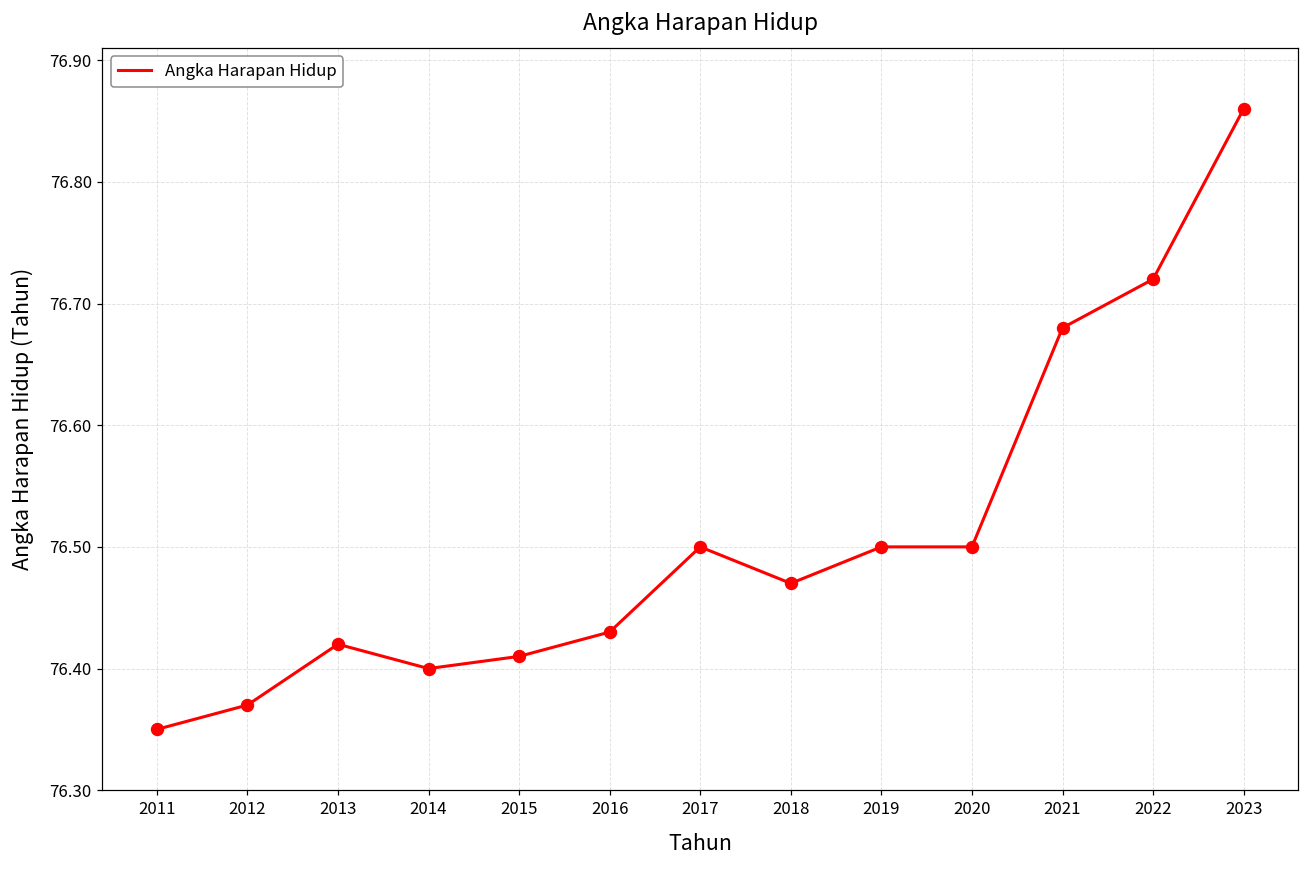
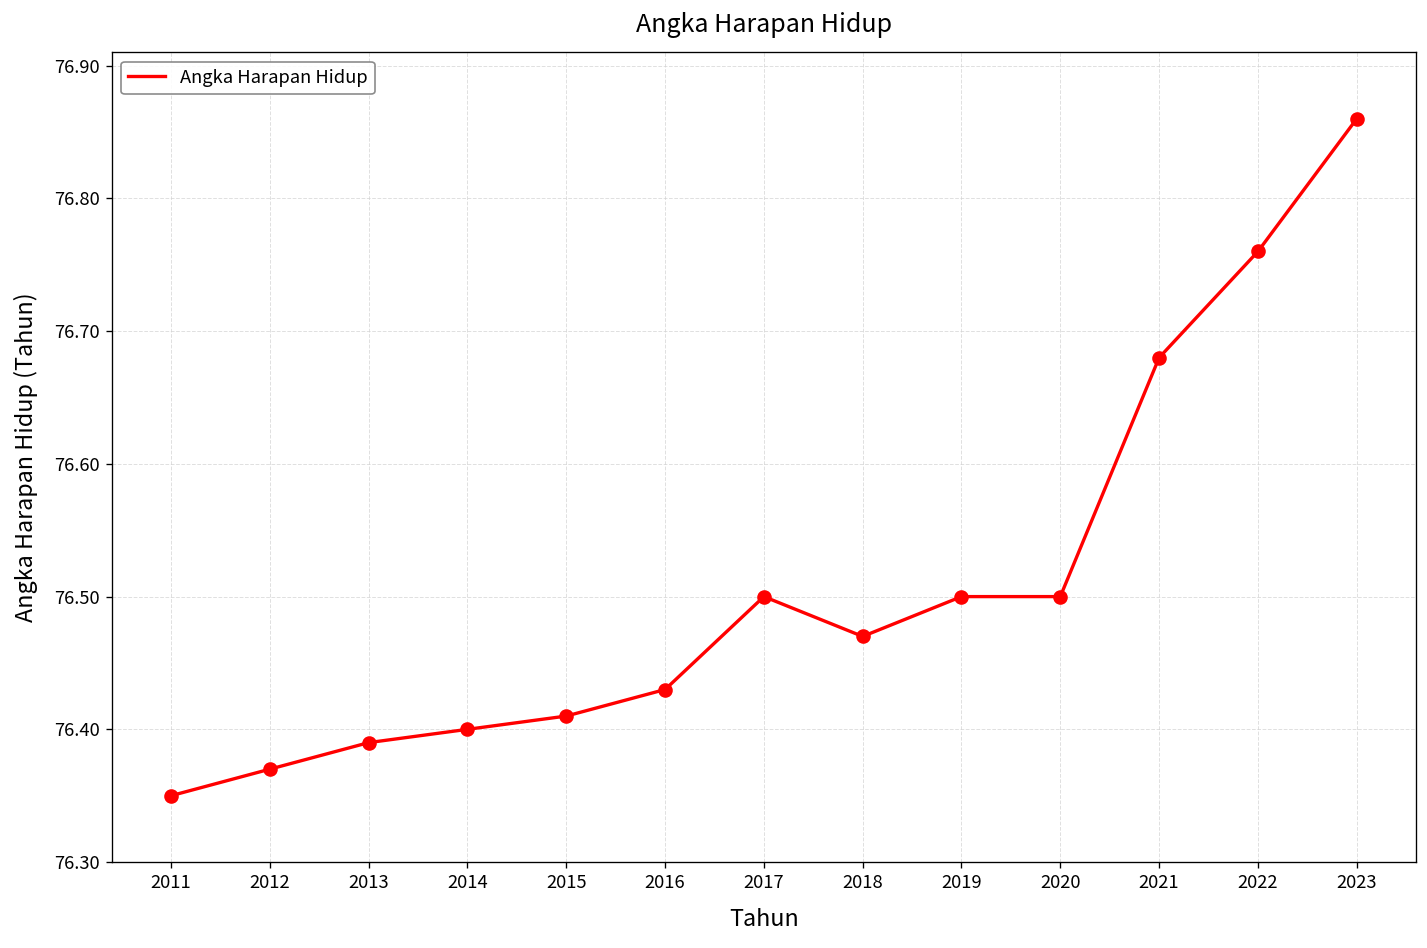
  {
    "2011": 76.35,
    "2012": 76.37,
-   "2013": 76.42,
+   "2013": 76.39,
    "2014": 76.40,
    "2015": 76.41,
    "2016": 76.43,
    "2017": 76.50,
    "2018": 76.47,
    "2019": 76.50,
    "2020": 76.50,
    "2021": 76.68,
-   "2022": 76.72,
+   "2022": 76.76,
    "2023": 76.86
  }
